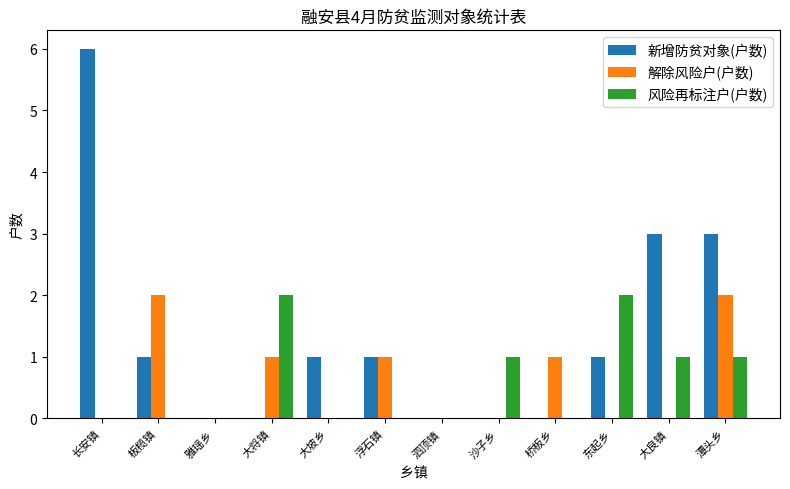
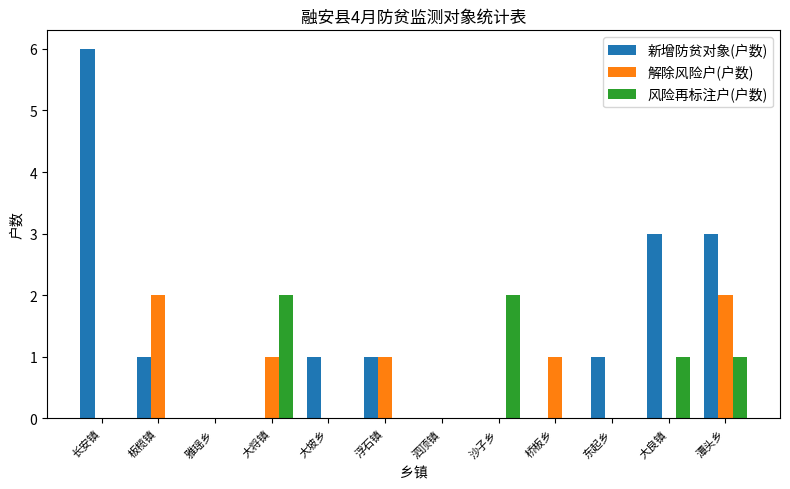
  {
    "新增防贫对象(户数)": {
      "长安镇": 6,
      "板榄镇": 1,
      "雅瑶乡": 0,
      "大将镇": 0,
      "大坡乡": 1,
      "浮石镇": 1,
      "泗顶镇": 0,
      "沙子乡": 0,
      "桥板乡": 0,
      "东起乡": 1,
      "大良镇": 3,
      "潭头乡": 3
    },
    "解除风险户(户数)": {
      "长安镇": 0,
      "板榄镇": 2,
      "雅瑶乡": 0,
      "大将镇": 1,
      "大坡乡": 0,
      "浮石镇": 1,
      "泗顶镇": 0,
      "沙子乡": 0,
      "桥板乡": 1,
      "东起乡": 0,
      "大良镇": 0,
      "潭头乡": 2
    },
    "风险再标注户(户数)": {
      "长安镇": 0,
      "板榄镇": 0,
      "雅瑶乡": 0,
      "大将镇": 2,
      "大坡乡": 0,
      "浮石镇": 0,
      "泗顶镇": 0,
-     "沙子乡": 1,
+     "沙子乡": 2,
      "桥板乡": 0,
-     "东起乡": 2,
+     "东起乡": 0,
      "大良镇": 1,
      "潭头乡": 1
    }
  }
